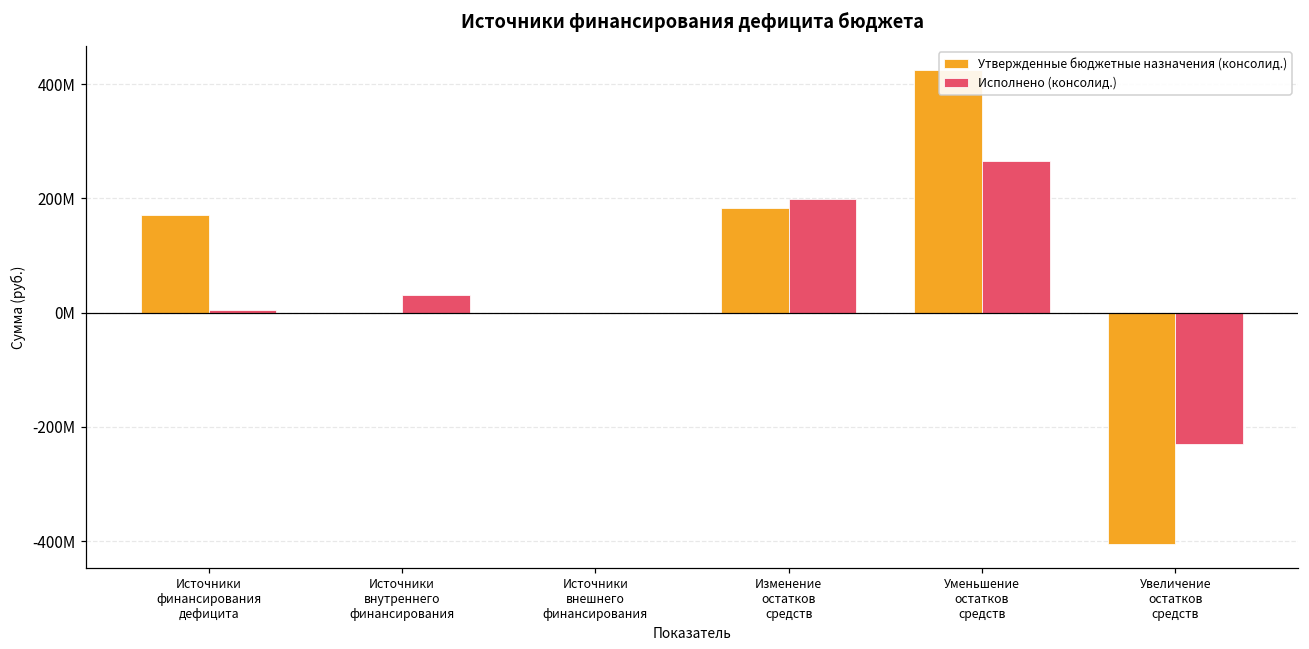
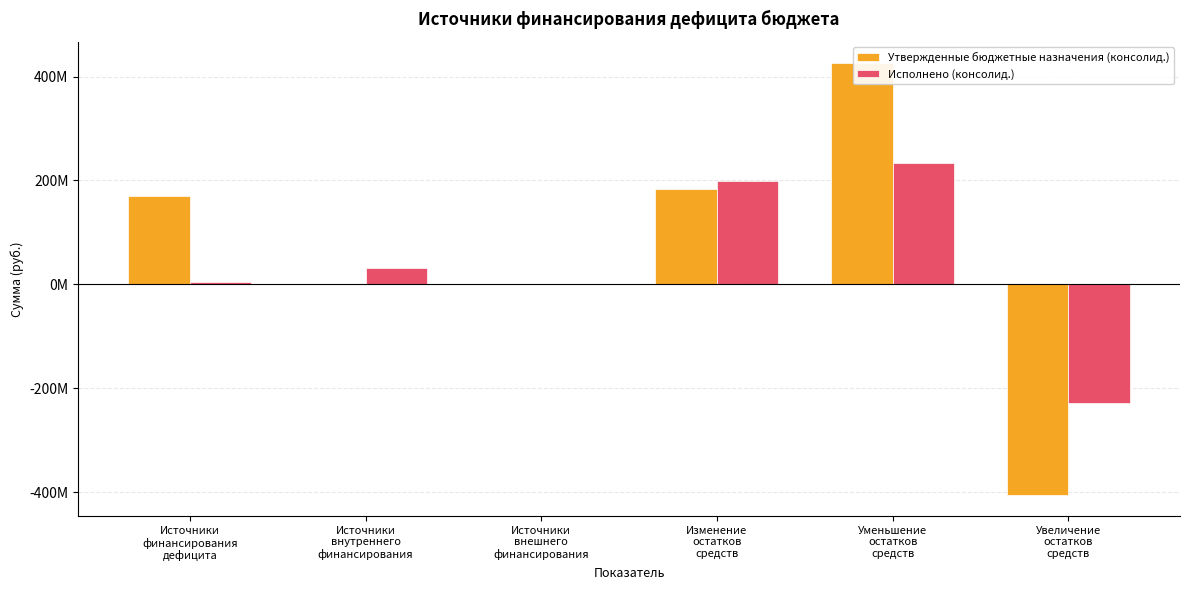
  {
    "Утвержденные бюджетные назначения (консолид.)": {
      "Источники финансирования дефицита": 170000000,
      "Источники внутреннего финансирования": 0,
      "Источники внешнего финансирования": 0,
      "Изменение остатков средств": 180000000,
      "Увеличение остатков средств": -400000000
    },
    "Исполнено (консолид.)": {
      "Источники финансирования дефицита": 0,
      "Источники внутреннего финансирования": 30000000,
      "Источники внешнего финансирования": 0,
      "Изменение остатков средств": 200000000,
-     "Уменьшение остатков средств": 270000000,
+     "Уменьшение остатков средств": 230000000,
      "Увеличение остатков средств": -230000000
    }
  }
